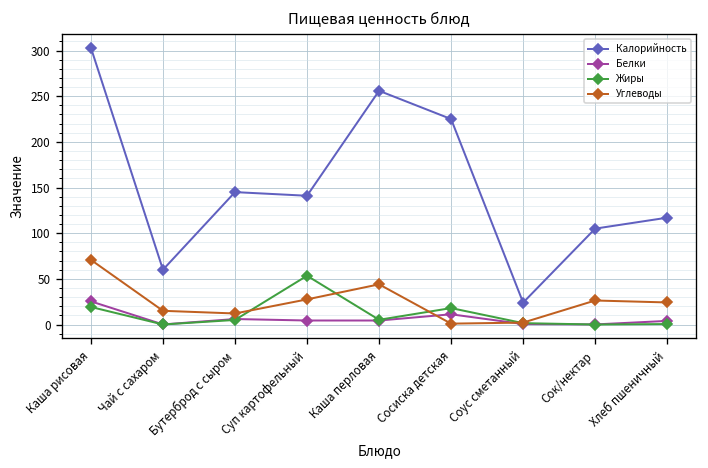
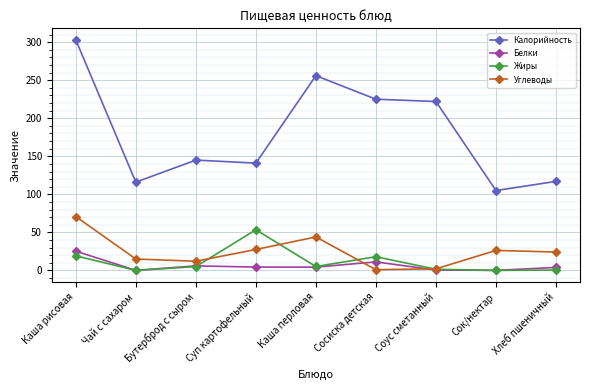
  {
    "Калорийность": {
      "Каша рисовая": 300,
-     "Чай с сахаром": 60,
+     "Чай с сахаром": 120,
      "Бутерброд с сыром": 150,
      "Суп картофельный": 140,
      "Каша перловая": 260,
      "Сосиска детская": 230,
-     "Соус сметанный": 20,
+     "Соус сметанный": 220,
      "Сок/нектар": 110,
      "Хлеб пшеничный": 120
    },
    "Белки": {
      "Каша рисовая": 30,
      "Суп картофельный": 0,
      "Сосиска детская": 10,
      "Хлеб пшеничный": 0
    },
    "Жиры": {
      "Каша рисовая": 20,
      "Суп картофельный": 50,
      "Сосиска детская": 20,
      "Хлеб пшеничный": 0
    },
    "Углеводы": {
      "Каша рисовая": 70,
      "Чай с сахаром": 20,
      "Бутерброд с сыром": 10,
      "Суп картофельный": 30,
      "Каша перловая": 40,
      "Сосиска детская": 0,
      "Сок/нектар": 30,
      "Хлеб пшеничный": 20
    }
  }
